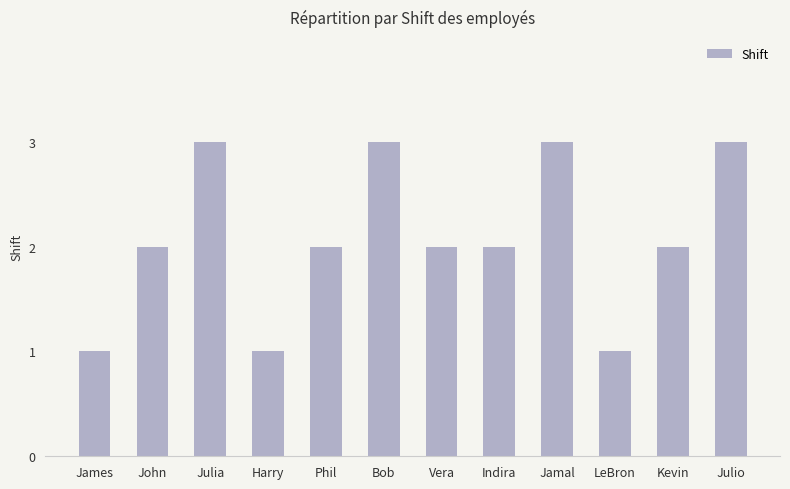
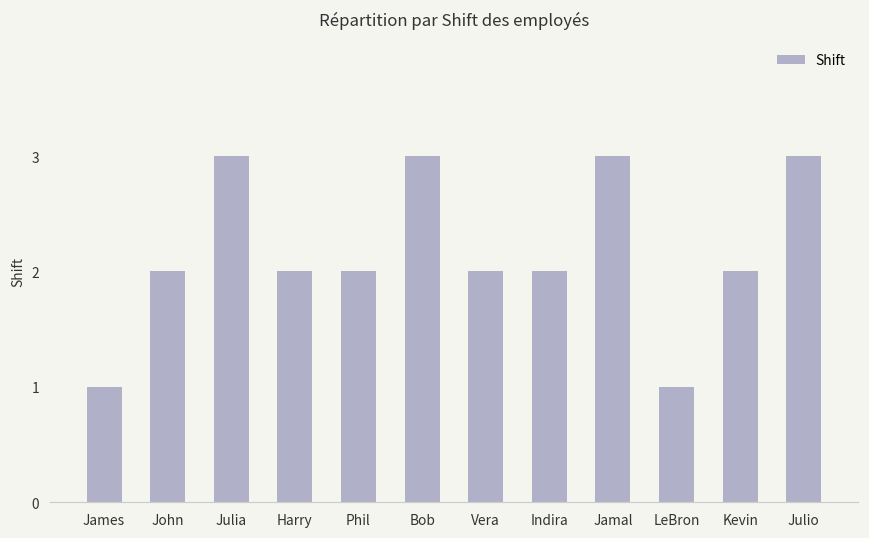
  {
    "James": 1,
    "John": 2,
    "Julia": 3,
-   "Harry": 1,
+   "Harry": 2,
    "Phil": 2,
    "Bob": 3,
    "Vera": 2,
    "Indira": 2,
    "Jamal": 3,
    "LeBron": 1,
    "Kevin": 2,
    "Julio": 3
  }
